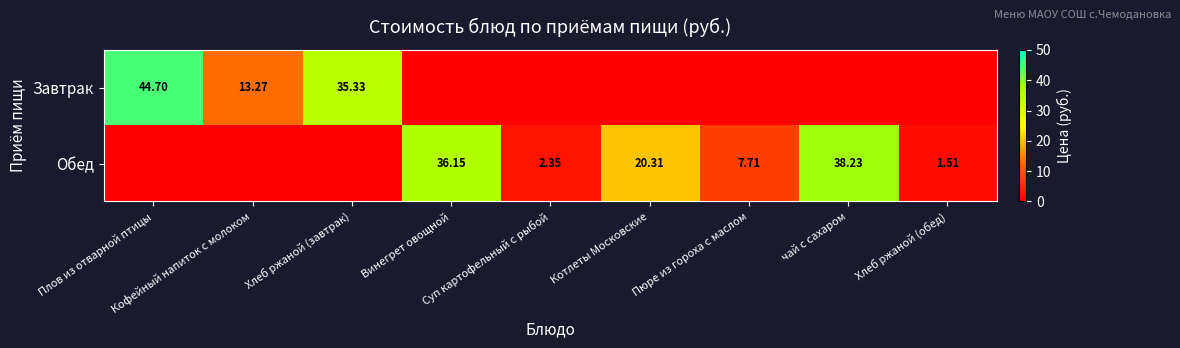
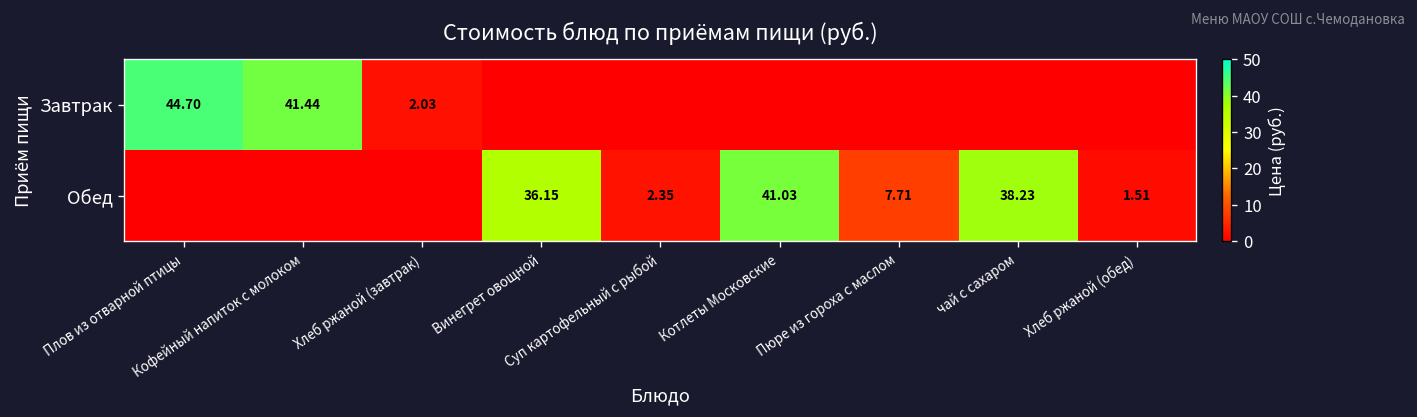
  {
    "Завтрак": {
      "Плов из отварной птицы": 44.70,
-     "Кофейный напиток с молоком": 13.27,
-     "Хлеб ржаной (завтрак)": 35.33
+     "Кофейный напиток с молоком": 41.44,
+     "Хлеб ржаной (завтрак)": 2.03
    },
    "Обед": {
      "Винегрет овощной": 36.15,
      "Суп картофельный с рыбой": 2.35,
-     "Котлеты Московские": 20.31,
+     "Котлеты Московские": 41.03,
      "Пюре из гороха с маслом": 7.71,
      "чай с сахаром": 38.23,
      "Хлеб ржаной (обед)": 1.51
    }
  }
